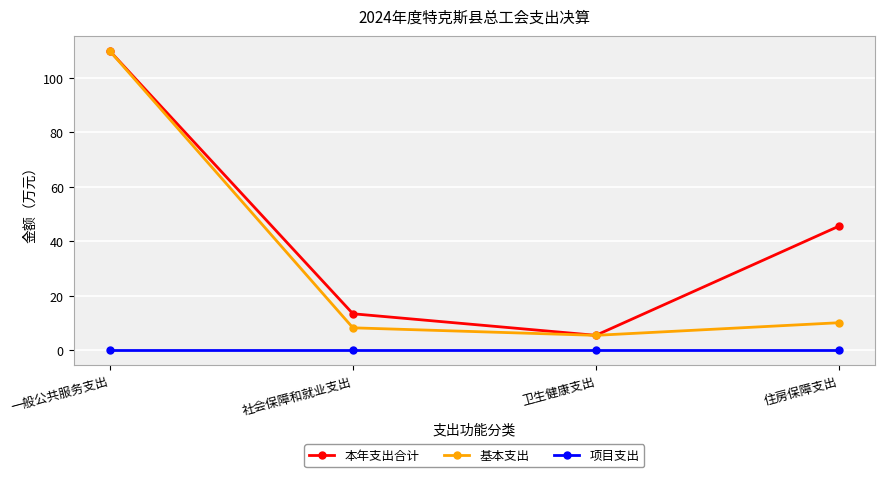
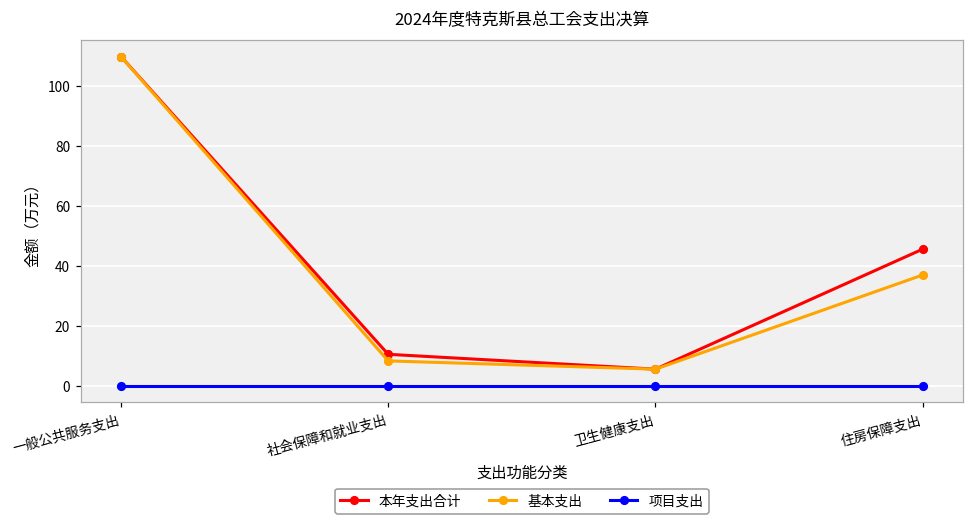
  {
    "本年支出合计": {
-     "社会保障和就业支出": 13,
+     "社会保障和就业支出": 10,
      "住房保障支出": 46
    },
    "基本支出": {
      "社会保障和就业支出": 8,
-     "住房保障支出": 10
+     "住房保障支出": 37
    },
    "项目支出": {
      "一般公共服务支出": 0,
      "社会保障和就业支出": 0,
      "卫生健康支出": 0,
      "住房保障支出": 0
    }
  }
